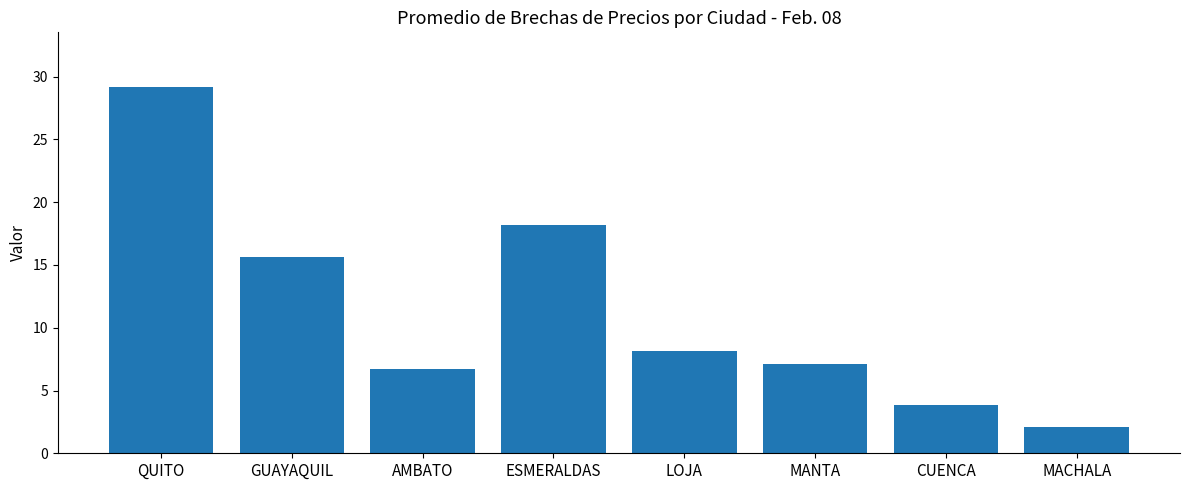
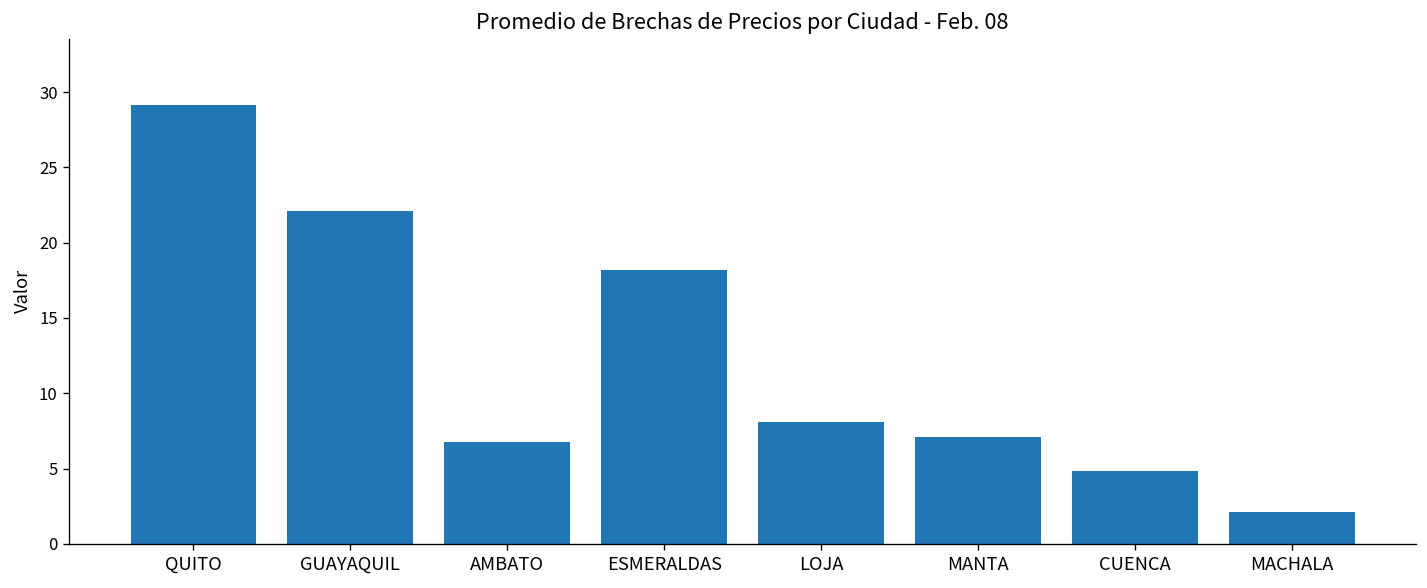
  {
    "QUITO": 29.2,
-   "GUAYAQUIL": 15.6,
+   "GUAYAQUIL": 22.1,
    "AMBATO": 6.7,
    "ESMERALDAS": 18.2,
    "LOJA": 8.1,
    "MANTA": 7.1,
-   "CUENCA": 3.9,
+   "CUENCA": 4.8,
    "MACHALA": 2.1
  }
